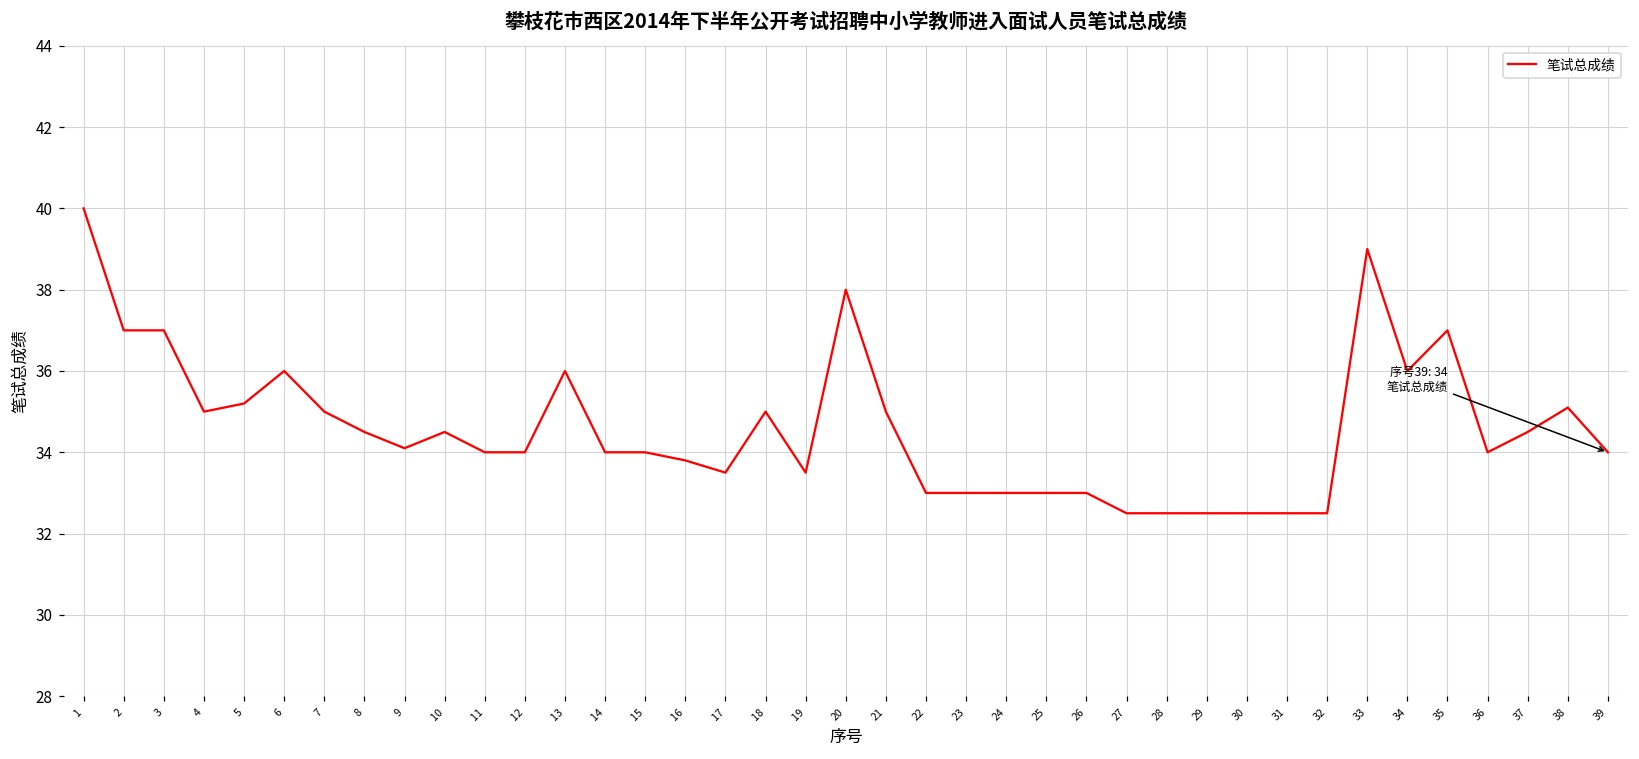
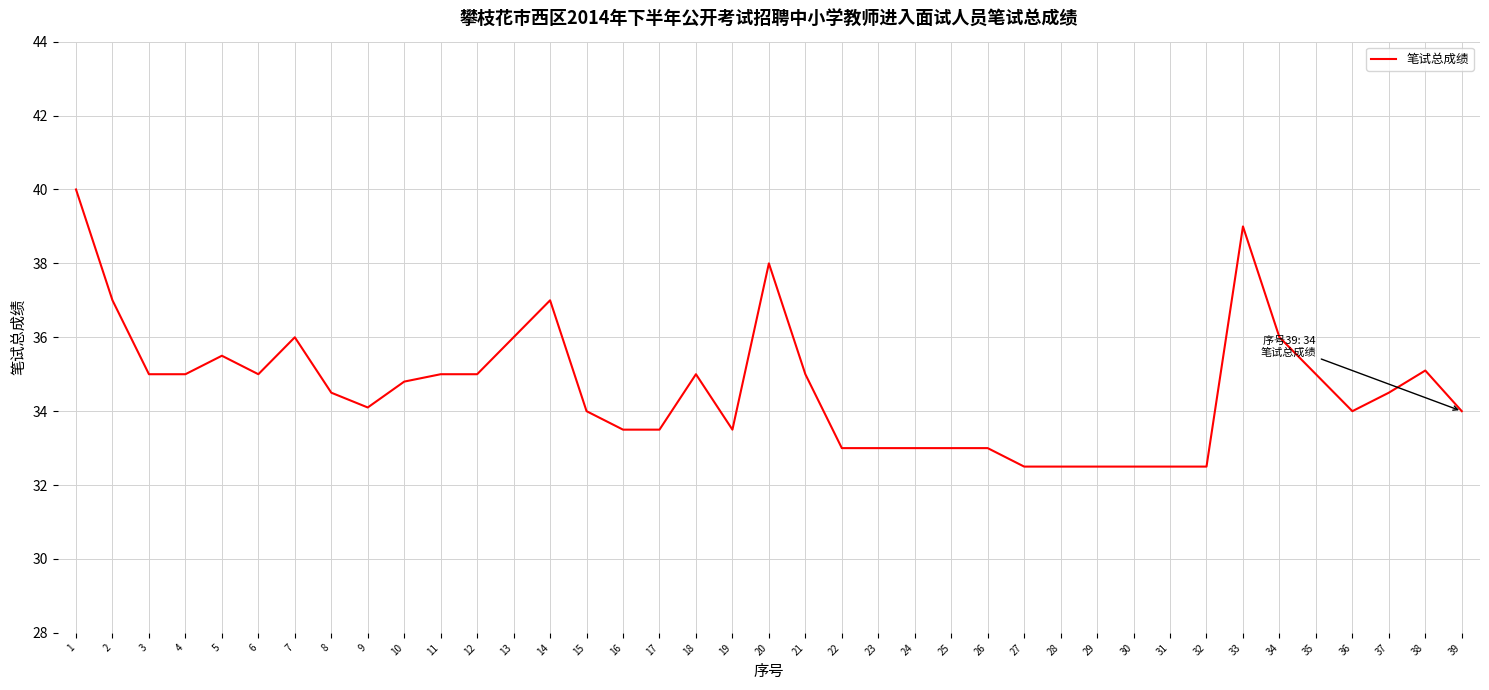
  {
    "1": 40.0,
    "2": 37.0,
-   "3": 37,
+   "3": 35,
    "4": 35.0,
-   "5": 35.2,
-   "6": 36,
-   "7": 35,
+   "5": 35.5,
+   "6": 35,
+   "7": 36,
    "8": 34.5,
    "9": 34.1,
-   "10": 34.5,
-   "11": 34,
-   "12": 34,
+   "10": 34.8,
+   "11": 35,
+   "12": 35,
    "13": 36.0,
-   "14": 34,
+   "14": 37,
    "15": 34.0,
-   "16": 33.8,
+   "16": 33.5,
    "17": 33.5,
    "18": 35.0,
    "19": 33.5,
    "20": 38.0,
    "21": 35.0,
    "22": 33.0,
    "23": 33.0,
    "24": 33.0,
    "25": 33.0,
    "26": 33.0,
    "27": 32.5,
    "28": 32.5,
    "29": 32.5,
    "30": 32.5,
    "31": 32.5,
    "32": 32.5,
    "33": 39.0,
-   "35": 37,
+   "35": 35,
    "39": 34.0
  }
